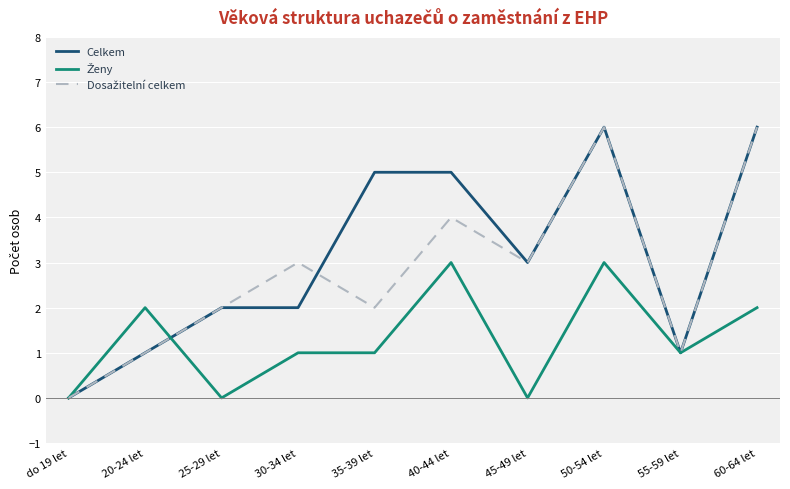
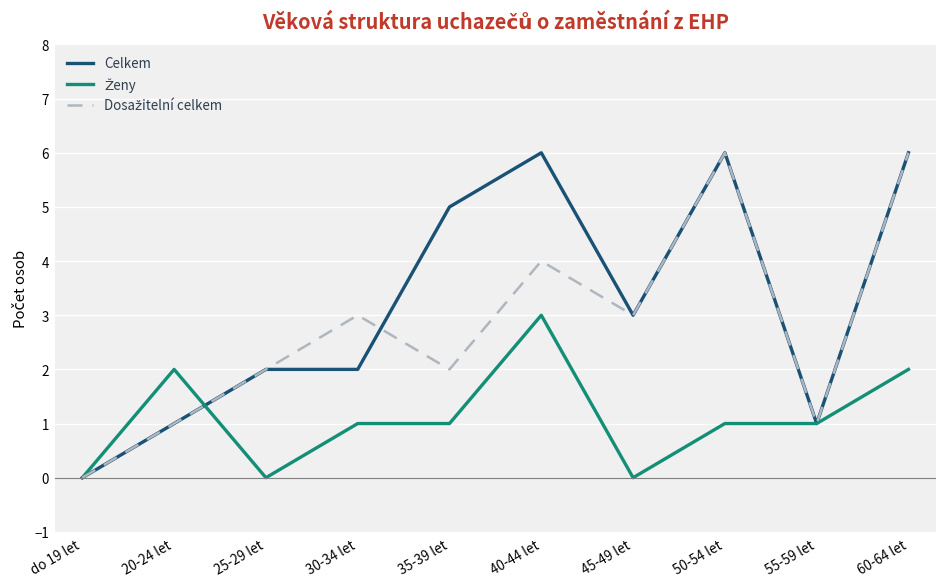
  {
    "Celkem": {
      "30-34 let": 2,
      "35-39 let": 5,
-     "40-44 let": 5
+     "40-44 let": 6
    },
    "Ženy": {
      "20-24 let": 2,
      "25-29 let": 0,
      "30-34 let": 1,
      "35-39 let": 1,
      "40-44 let": 3,
      "45-49 let": 0,
-     "50-54 let": 3,
+     "50-54 let": 1,
      "60-64 let": 2
    },
    "Dosažitelní celkem": {
      "30-34 let": 3,
      "35-39 let": 2,
      "40-44 let": 4
    }
  }
